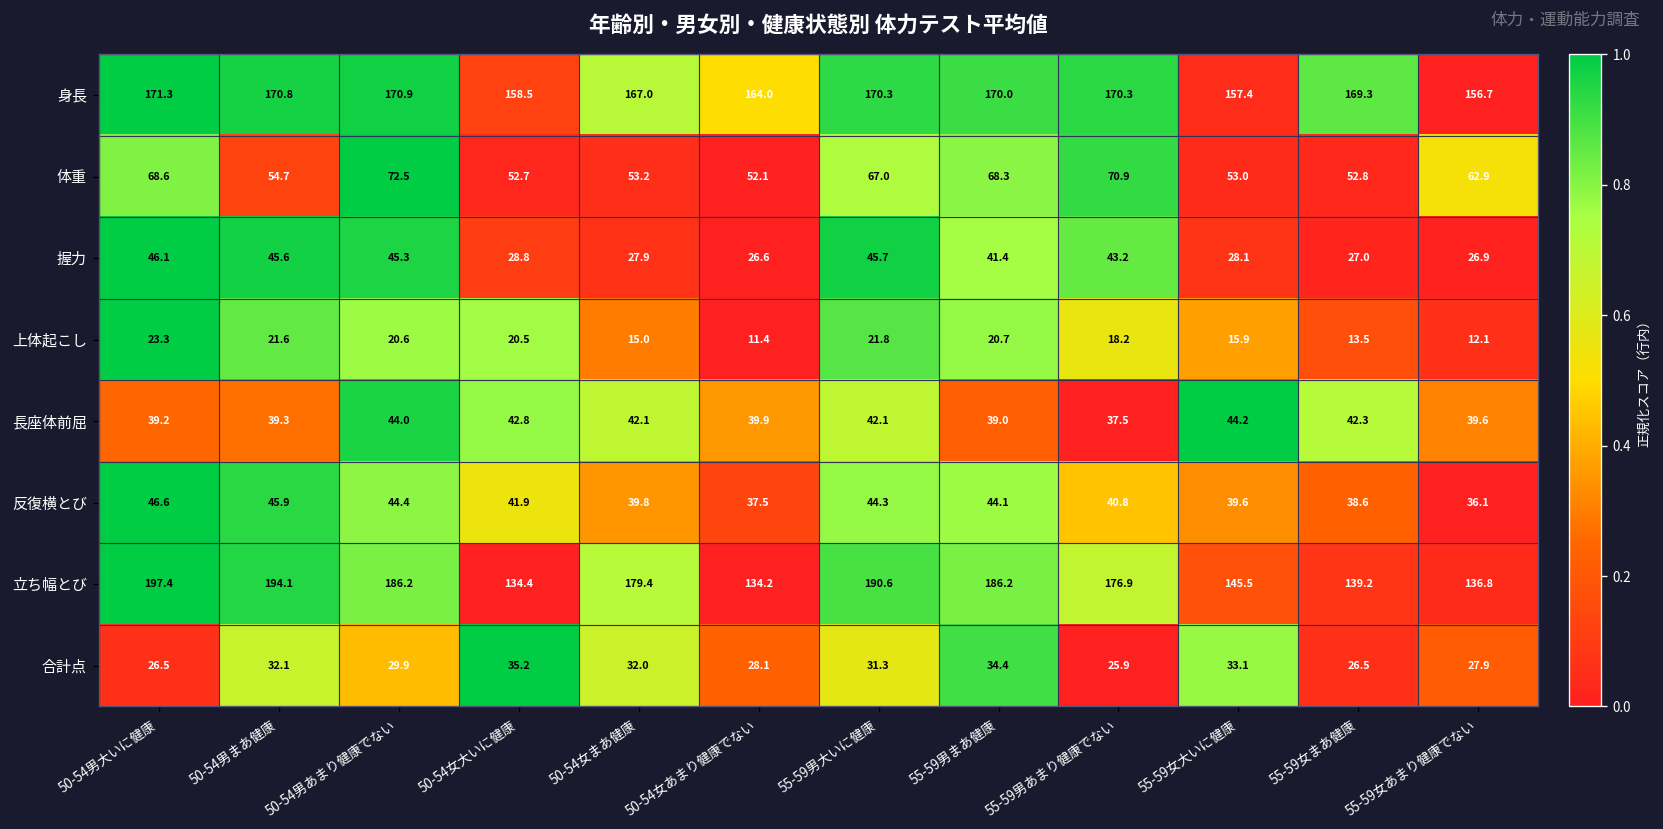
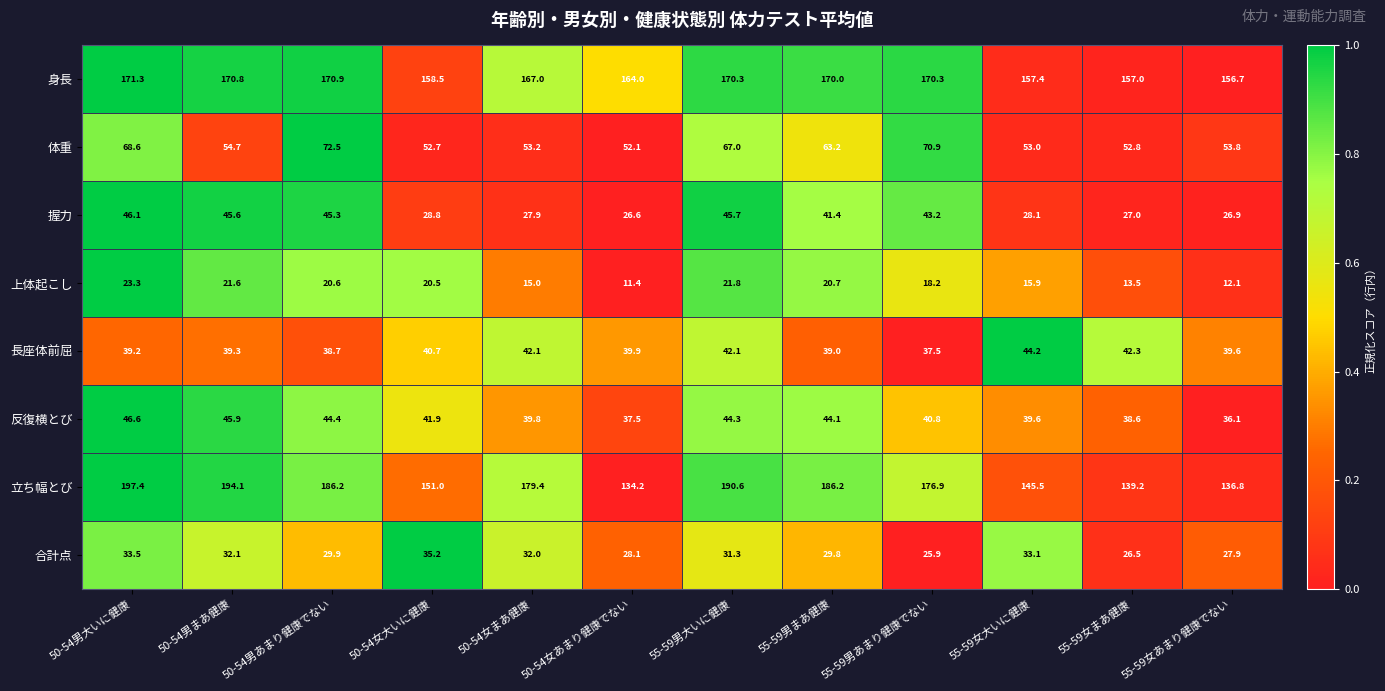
  {
    "身長": {
      "50-54男大いに健康": 171.3,
      "50-54男まあ健康": 170.8,
      "50-54男あまり健康でない": 170.9,
      "50-54女大いに健康": 158.5,
      "50-54女まあ健康": 167.0,
      "50-54女あまり健康でない": 164.0,
      "55-59男大いに健康": 170.3,
      "55-59男まあ健康": 170.0,
      "55-59男あまり健康でない": 170.3,
      "55-59女大いに健康": 157.4,
-     "55-59女まあ健康": 169.3,
+     "55-59女まあ健康": 157.0,
      "55-59女あまり健康でない": 156.7
    },
    "体重": {
      "50-54男大いに健康": 68.6,
      "50-54男まあ健康": 54.7,
      "50-54男あまり健康でない": 72.5,
      "50-54女大いに健康": 52.7,
      "50-54女まあ健康": 53.2,
      "50-54女あまり健康でない": 52.1,
      "55-59男大いに健康": 67.0,
-     "55-59男まあ健康": 68.3,
+     "55-59男まあ健康": 63.2,
      "55-59男あまり健康でない": 70.9,
      "55-59女大いに健康": 53.0,
      "55-59女まあ健康": 52.8,
-     "55-59女あまり健康でない": 62.9
+     "55-59女あまり健康でない": 53.8
    },
    "握力": {
      "50-54男大いに健康": 46.1,
      "50-54男まあ健康": 45.6,
      "50-54男あまり健康でない": 45.3,
      "50-54女大いに健康": 28.8,
      "50-54女まあ健康": 27.9,
      "50-54女あまり健康でない": 26.6,
      "55-59男大いに健康": 45.7,
      "55-59男まあ健康": 41.4,
      "55-59男あまり健康でない": 43.2,
      "55-59女大いに健康": 28.1,
      "55-59女まあ健康": 27.0,
      "55-59女あまり健康でない": 26.9
    },
    "上体起こし": {
      "50-54男大いに健康": 23.3,
      "50-54男まあ健康": 21.6,
      "50-54男あまり健康でない": 20.6,
      "50-54女大いに健康": 20.5,
      "50-54女まあ健康": 15.0,
      "50-54女あまり健康でない": 11.4,
      "55-59男大いに健康": 21.8,
      "55-59男まあ健康": 20.7,
      "55-59男あまり健康でない": 18.2,
      "55-59女大いに健康": 15.9,
      "55-59女まあ健康": 13.5,
      "55-59女あまり健康でない": 12.1
    },
    "長座体前屈": {
      "50-54男大いに健康": 39.2,
      "50-54男まあ健康": 39.3,
-     "50-54男あまり健康でない": 44.0,
-     "50-54女大いに健康": 42.8,
+     "50-54男あまり健康でない": 38.7,
+     "50-54女大いに健康": 40.7,
      "50-54女まあ健康": 42.1,
      "50-54女あまり健康でない": 39.9,
      "55-59男大いに健康": 42.1,
      "55-59男まあ健康": 39.0,
      "55-59男あまり健康でない": 37.5,
      "55-59女大いに健康": 44.2,
      "55-59女まあ健康": 42.3,
      "55-59女あまり健康でない": 39.6
    },
    "反復横とび": {
      "50-54男大いに健康": 46.6,
      "50-54男まあ健康": 45.9,
      "50-54男あまり健康でない": 44.4,
      "50-54女大いに健康": 41.9,
      "50-54女まあ健康": 39.8,
      "50-54女あまり健康でない": 37.5,
      "55-59男大いに健康": 44.3,
      "55-59男まあ健康": 44.1,
      "55-59男あまり健康でない": 40.8,
      "55-59女大いに健康": 39.6,
      "55-59女まあ健康": 38.6,
      "55-59女あまり健康でない": 36.1
    },
    "立ち幅とび": {
      "50-54男大いに健康": 197.4,
      "50-54男まあ健康": 194.1,
      "50-54男あまり健康でない": 186.2,
-     "50-54女大いに健康": 134.4,
+     "50-54女大いに健康": 151.0,
      "50-54女まあ健康": 179.4,
      "50-54女あまり健康でない": 134.2,
      "55-59男大いに健康": 190.6,
      "55-59男まあ健康": 186.2,
      "55-59男あまり健康でない": 176.9,
      "55-59女大いに健康": 145.5,
      "55-59女まあ健康": 139.2,
      "55-59女あまり健康でない": 136.8
    },
    "合計点": {
-     "50-54男大いに健康": 26.5,
+     "50-54男大いに健康": 33.5,
      "50-54男まあ健康": 32.1,
      "50-54男あまり健康でない": 29.9,
      "50-54女大いに健康": 35.2,
      "50-54女まあ健康": 32.0,
      "50-54女あまり健康でない": 28.1,
      "55-59男大いに健康": 31.3,
-     "55-59男まあ健康": 34.4,
+     "55-59男まあ健康": 29.8,
      "55-59男あまり健康でない": 25.9,
      "55-59女大いに健康": 33.1,
      "55-59女まあ健康": 26.5,
      "55-59女あまり健康でない": 27.9
    }
  }
